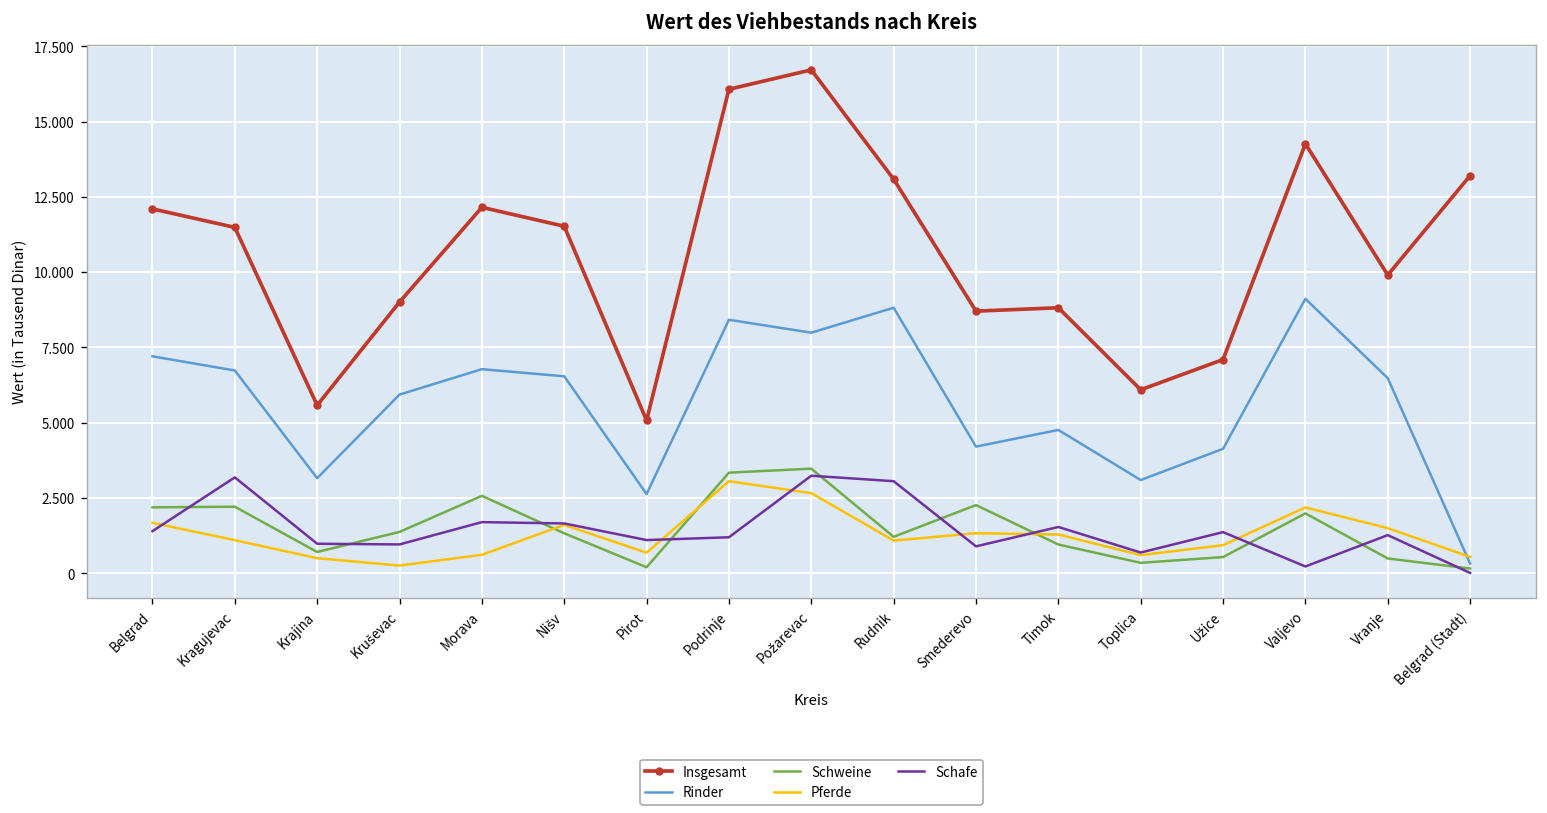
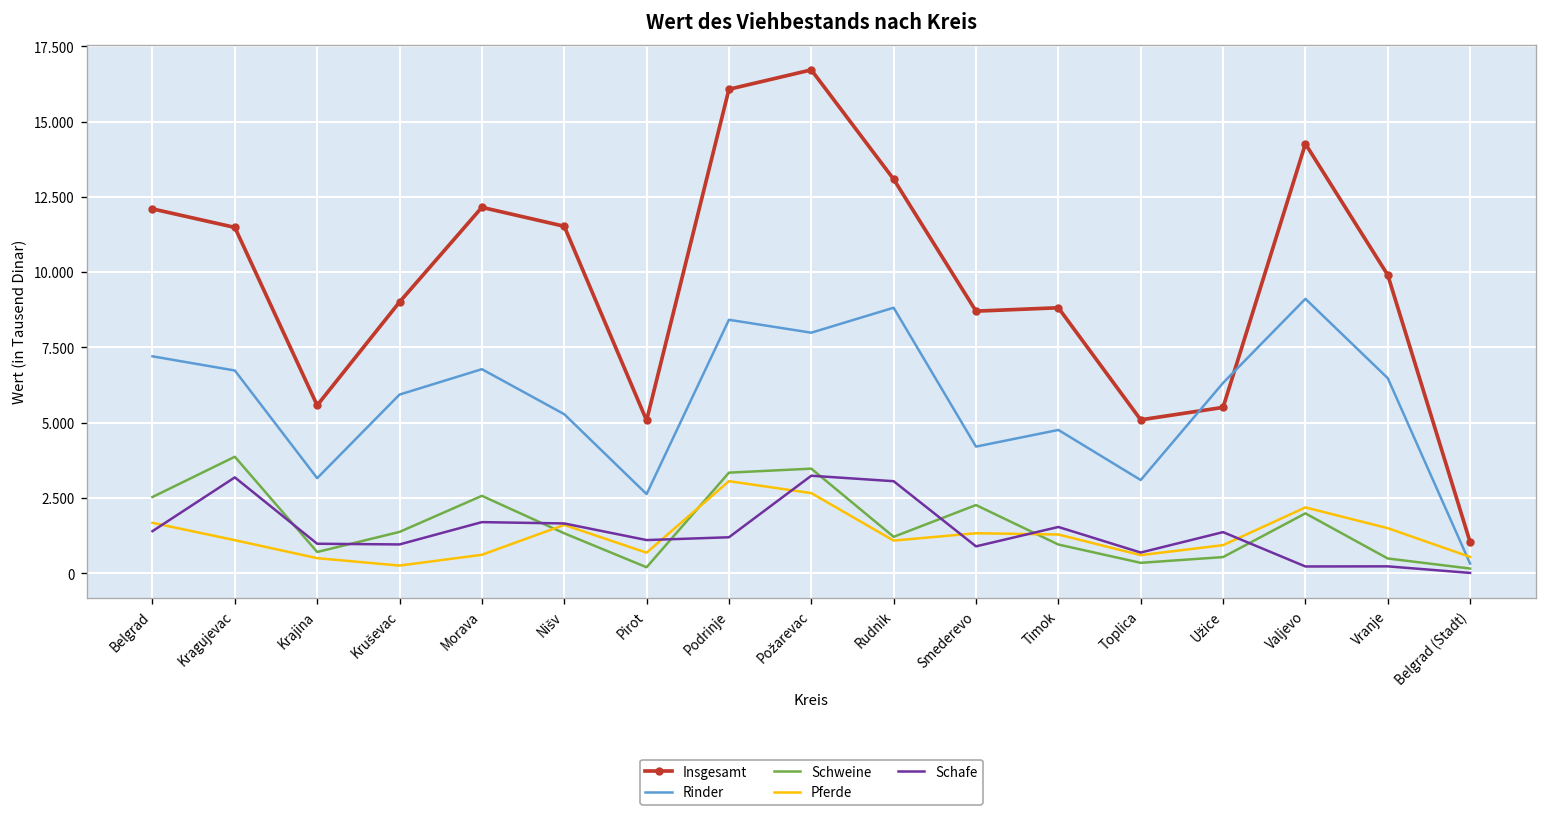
  {
    "Insgesamt": {
      "Belgrad": 12.1,
      "Kragujevac": 11.5,
      "Krajina": 5.6,
      "Kruševac": 9.0,
      "Morava": 12.2,
      "Nišv": 11.5,
      "Pirot": 5.1,
      "Podrinje": 16.1,
      "Požarevac": 16.7,
      "Rudnik": 13.1,
      "Smederevo": 8.7,
      "Timok": 8.8,
-     "Toplica": 6.1,
-     "Užice": 7.1,
+     "Toplica": 5.1,
+     "Užice": 5.5,
      "Valjevo": 14.3,
      "Vranje": 9.9,
-     "Belgrad (Stadt)": 13.2
+     "Belgrad (Stadt)": 1.0
    },
    "Rinder": {
      "Belgrad": 7.2,
      "Kragujevac": 6.7,
      "Krajina": 3.2,
      "Kruševac": 5.9,
      "Morava": 6.8,
-     "Nišv": 6.5,
+     "Nišv": 5.3,
      "Pirot": 2.6,
      "Podrinje": 8.4,
      "Požarevac": 8.0,
      "Rudnik": 8.8,
      "Smederevo": 4.2,
      "Timok": 4.8,
      "Toplica": 3.1,
-     "Užice": 4.1,
+     "Užice": 6.3,
      "Valjevo": 9.1,
      "Vranje": 6.5,
      "Belgrad (Stadt)": 0.3
    },
    "Schweine": {
-     "Belgrad": 2.2,
-     "Kragujevac": 2.2,
+     "Belgrad": 2.5,
+     "Kragujevac": 3.9,
      "Krajina": 0.7,
      "Kruševac": 1.4,
      "Morava": 2.6,
      "Nišv": 1.3,
      "Pirot": 0.2,
      "Podrinje": 3.3,
      "Požarevac": 3.5,
      "Rudnik": 1.2,
      "Smederevo": 2.3,
      "Timok": 1.0,
      "Toplica": 0.3,
      "Užice": 0.5,
      "Valjevo": 2.0,
      "Vranje": 0.5,
      "Belgrad (Stadt)": 0.2
    },
    "Pferde": {
      "Belgrad": 1.7,
      "Kragujevac": 1.1,
      "Krajina": 0.5,
      "Kruševac": 0.3,
      "Morava": 0.6,
      "Pirot": 0.7,
      "Podrinje": 3.1,
      "Požarevac": 2.7,
      "Rudnik": 1.1,
      "Smederevo": 1.3,
      "Timok": 1.3,
      "Užice": 0.9,
      "Valjevo": 2.2,
      "Vranje": 1.5,
      "Belgrad (Stadt)": 0.5
    },
    "Schafe": {
      "Belgrad": 1.4,
      "Kragujevac": 3.2,
      "Krajina": 1.0,
      "Kruševac": 1.0,
      "Morava": 1.7,
      "Pirot": 1.1,
      "Podrinje": 1.2,
      "Požarevac": 3.2,
      "Rudnik": 3.1,
      "Smederevo": 0.9,
      "Timok": 1.5,
      "Užice": 1.4,
      "Valjevo": 0.2,
-     "Vranje": 1.3,
+     "Vranje": 0.2,
      "Belgrad (Stadt)": 0.0
    }
  }
